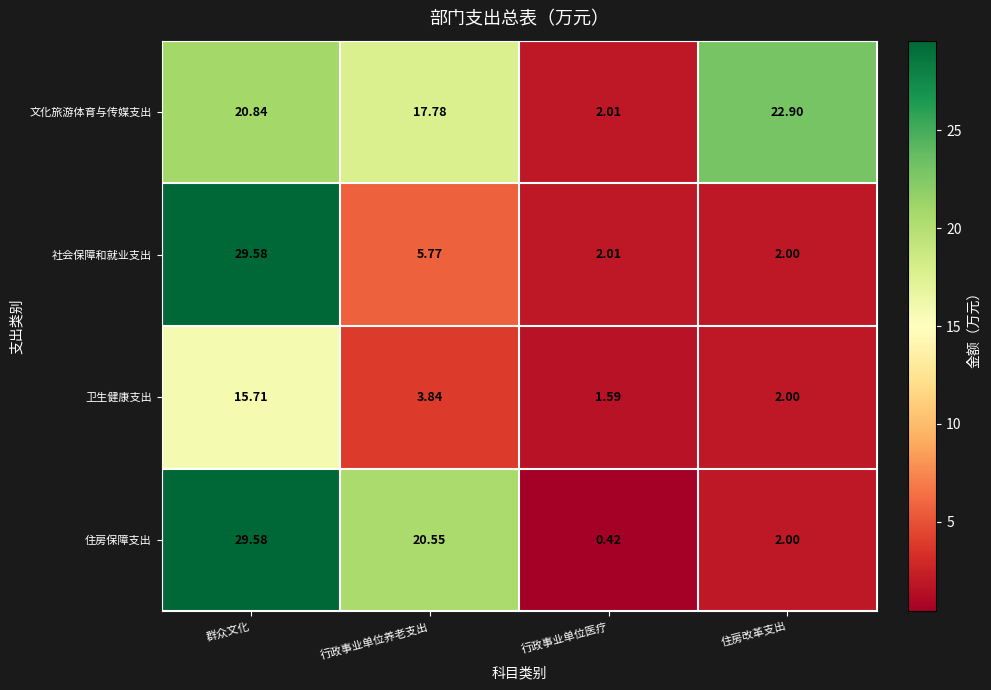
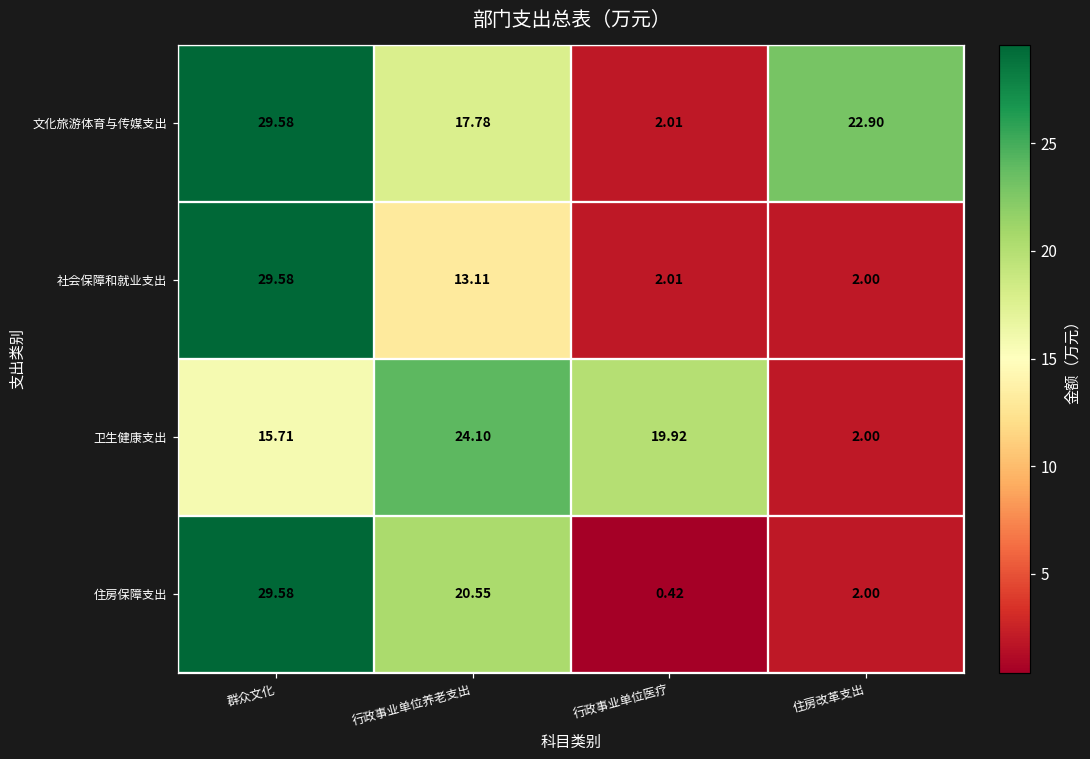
  {
    "文化旅游体育与传媒支出": {
-     "群众文化": 20.84,
+     "群众文化": 29.58,
      "行政事业单位养老支出": 17.78,
      "行政事业单位医疗": 2.01,
      "住房改革支出": 22.90
    },
    "社会保障和就业支出": {
      "群众文化": 29.58,
-     "行政事业单位养老支出": 5.77,
+     "行政事业单位养老支出": 13.11,
      "行政事业单位医疗": 2.01,
      "住房改革支出": 2.00
    },
    "卫生健康支出": {
      "群众文化": 15.71,
-     "行政事业单位养老支出": 3.84,
-     "行政事业单位医疗": 1.59,
+     "行政事业单位养老支出": 24.10,
+     "行政事业单位医疗": 19.92,
      "住房改革支出": 2.00
    },
    "住房保障支出": {
      "群众文化": 29.58,
      "行政事业单位养老支出": 20.55,
      "行政事业单位医疗": 0.42,
      "住房改革支出": 2.00
    }
  }
